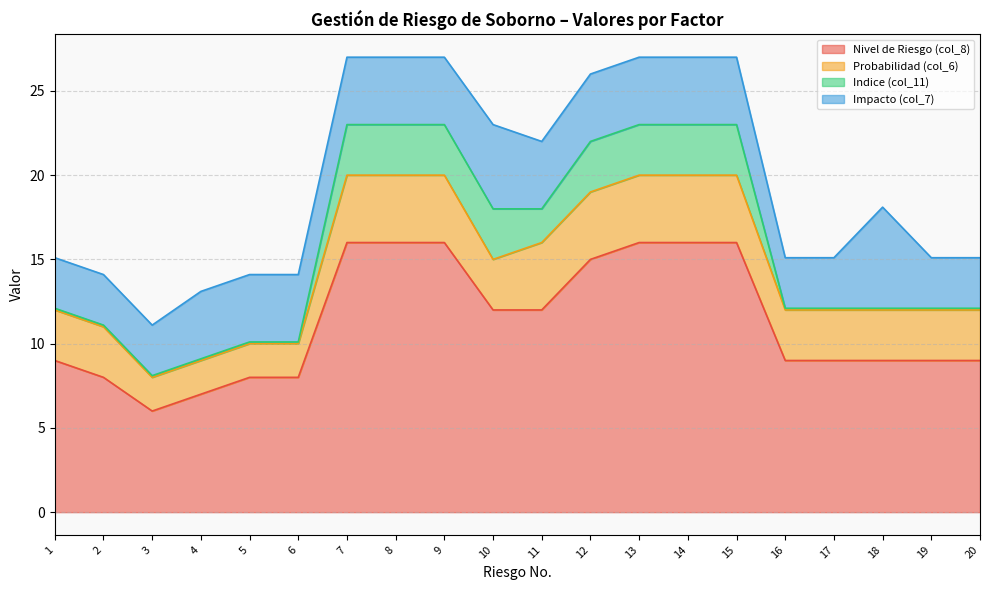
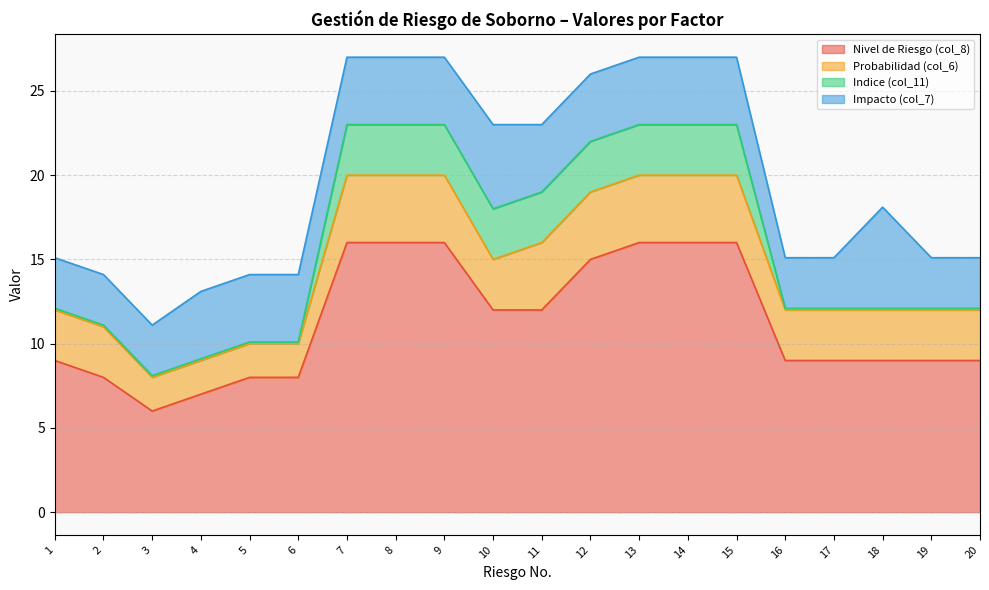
  {
    "Nivel de Riesgo (col_8)": {
      "1": 9,
      "2": 8,
      "3": 6,
      "4": 7,
      "5": 8,
      "6": 8,
      "7": 16,
      "8": 16,
      "9": 16,
      "10": 12,
      "11": 12,
      "12": 15,
      "13": 16,
      "14": 16,
      "15": 16,
      "16": 9,
      "17": 9,
      "18": 9,
      "19": 9,
      "20": 9
    },
    "Probabilidad (col_6)": {
      "7": 4,
      "8": 4,
      "9": 4,
      "10": 3,
      "11": 4,
      "12": 4,
      "13": 4,
      "14": 4,
      "15": 4
    },
    "Indice (col_11)": {
      "7": 3,
      "8": 3,
      "9": 3,
      "10": 3,
-     "11": 2,
+     "11": 3,
      "12": 3,
      "13": 3,
      "14": 3,
      "15": 3
    },
    "Impacto (col_7)": {
      "1": 3,
      "2": 3,
      "3": 3,
      "4": 4,
      "5": 4,
      "6": 4,
      "7": 4,
      "8": 4,
      "9": 4,
      "10": 5,
      "11": 4,
      "12": 4,
      "13": 4,
      "14": 4,
      "15": 4,
      "16": 3,
      "17": 3,
      "18": 6,
      "19": 3,
      "20": 3
    }
  }
